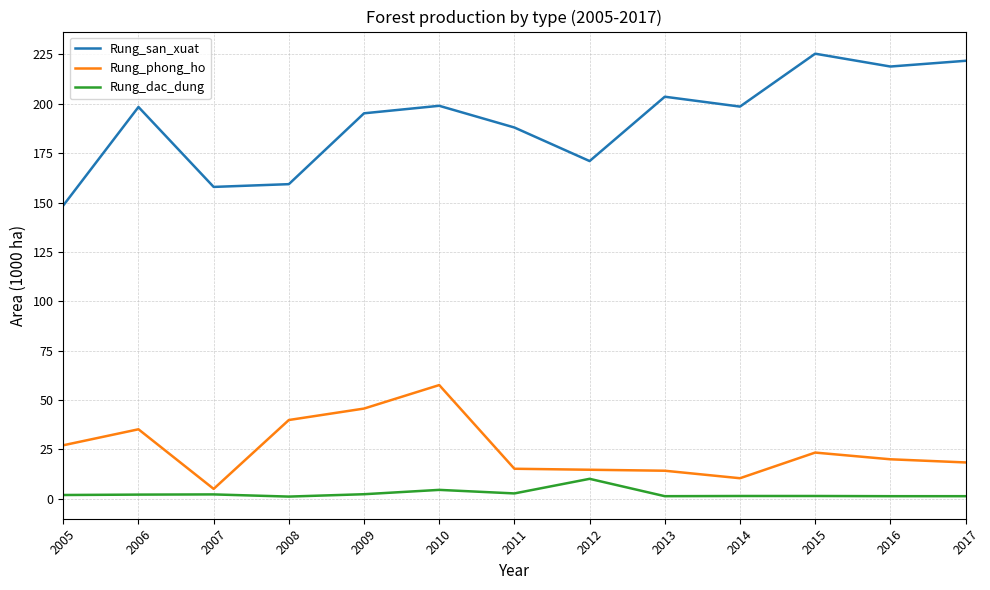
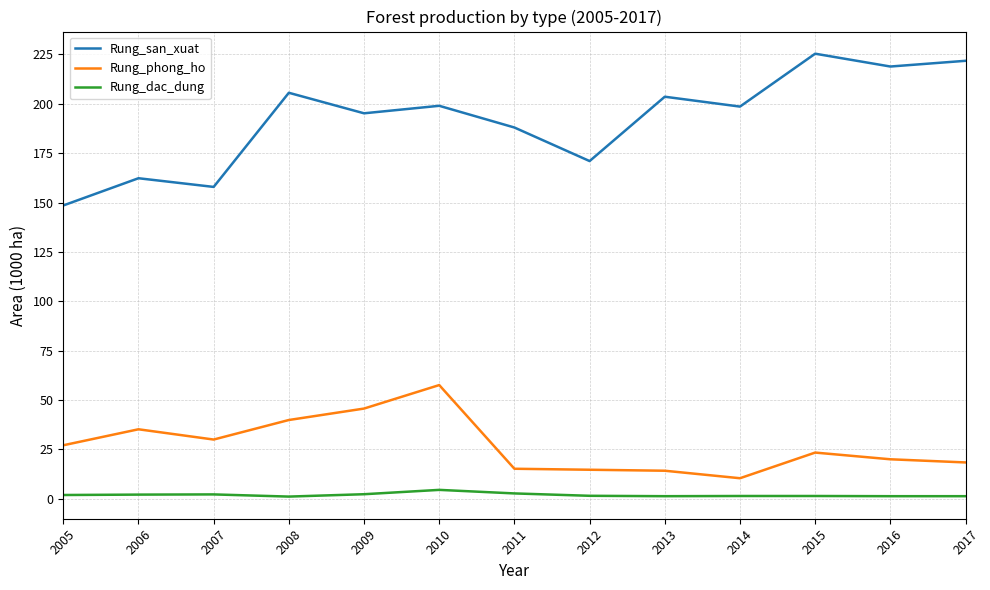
  {
    "Rung_san_xuat": {
      "2005": 149,
-     "2006": 198,
+     "2006": 162,
      "2007": 158,
-     "2008": 159,
+     "2008": 206,
      "2009": 195,
      "2010": 199,
      "2011": 188,
      "2012": 171,
      "2013": 204,
      "2014": 199,
      "2015": 225,
      "2016": 219,
      "2017": 222
    },
    "Rung_phong_ho": {
      "2005": 27,
      "2006": 35,
-     "2007": 5,
+     "2007": 30,
      "2008": 40,
      "2009": 46,
      "2010": 58,
      "2011": 15,
      "2012": 15,
      "2013": 14,
      "2014": 10,
      "2015": 23,
      "2016": 20,
      "2017": 18
    },
    "Rung_dac_dung": {
      "2005": 2,
      "2006": 2,
      "2007": 2,
      "2008": 1,
      "2009": 2,
      "2010": 4,
      "2011": 3,
-     "2012": 10,
+     "2012": 1,
      "2013": 1,
      "2014": 1,
      "2015": 1,
      "2016": 1,
      "2017": 1
    }
  }
